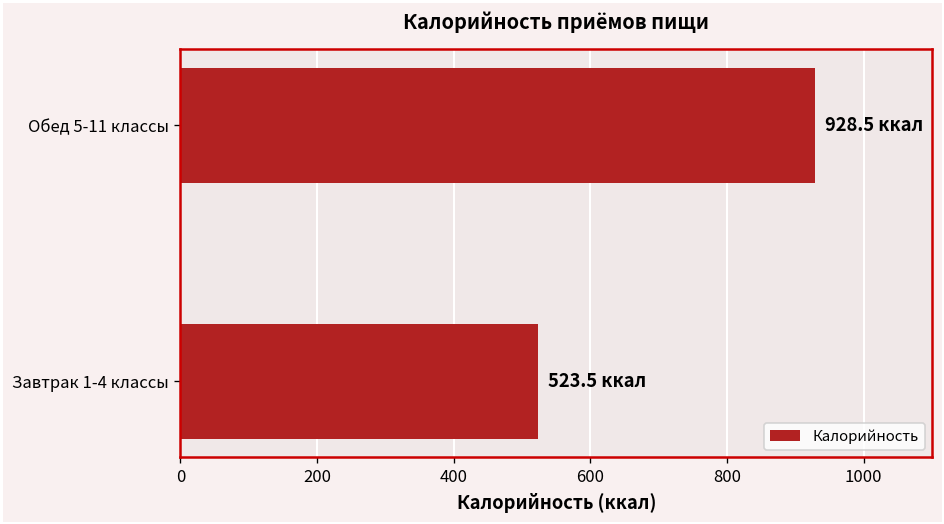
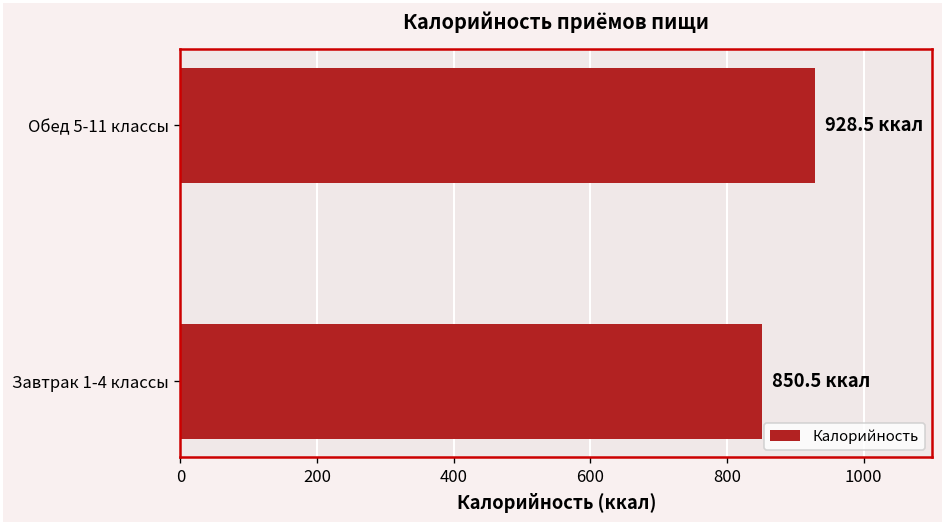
  {
    "Обед 5-11 классы": 928.5,
-   "Завтрак 1-4 классы": 523.5
+   "Завтрак 1-4 классы": 850.5
  }
